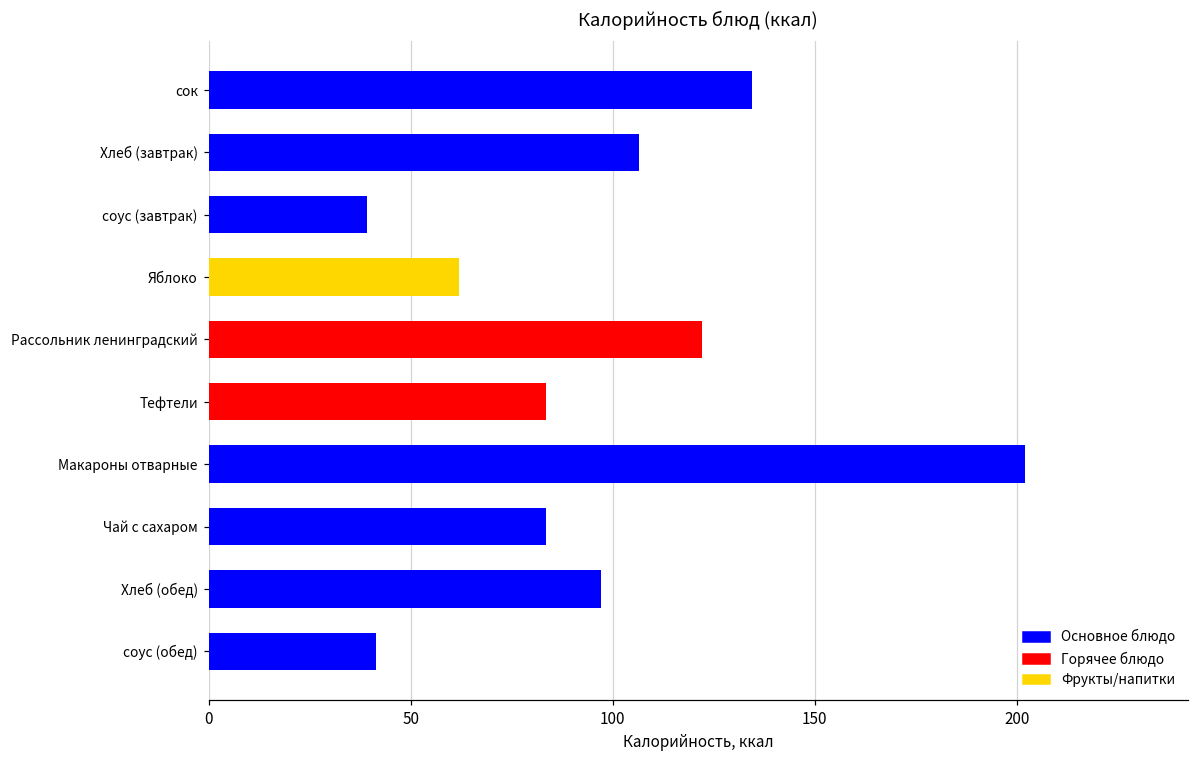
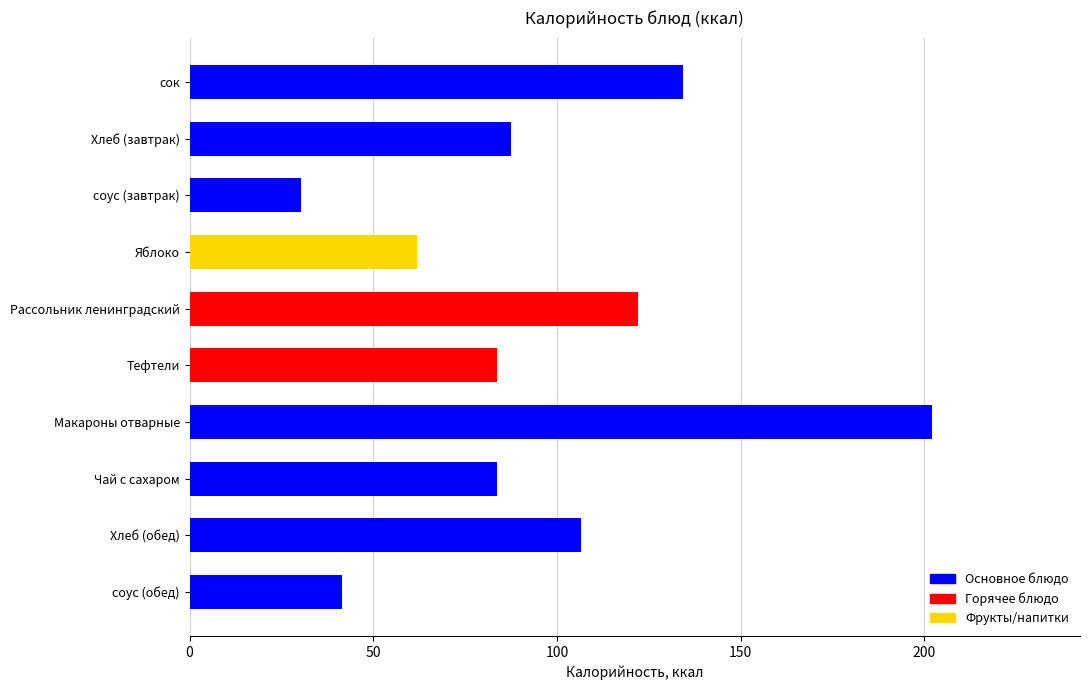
  {
    "сок": 134,
-   "Хлеб (завтрак)": 107,
-   "соус (завтрак)": 39,
+   "Хлеб (завтрак)": 87,
+   "соус (завтрак)": 30,
    "Яблоко": 62,
    "Рассольник ленинградский": 122,
    "Тефтели": 84,
    "Макароны отварные": 202,
    "Чай с сахаром": 84,
-   "Хлеб (обед)": 97,
+   "Хлеб (обед)": 107,
    "соус (обед)": 42
  }
